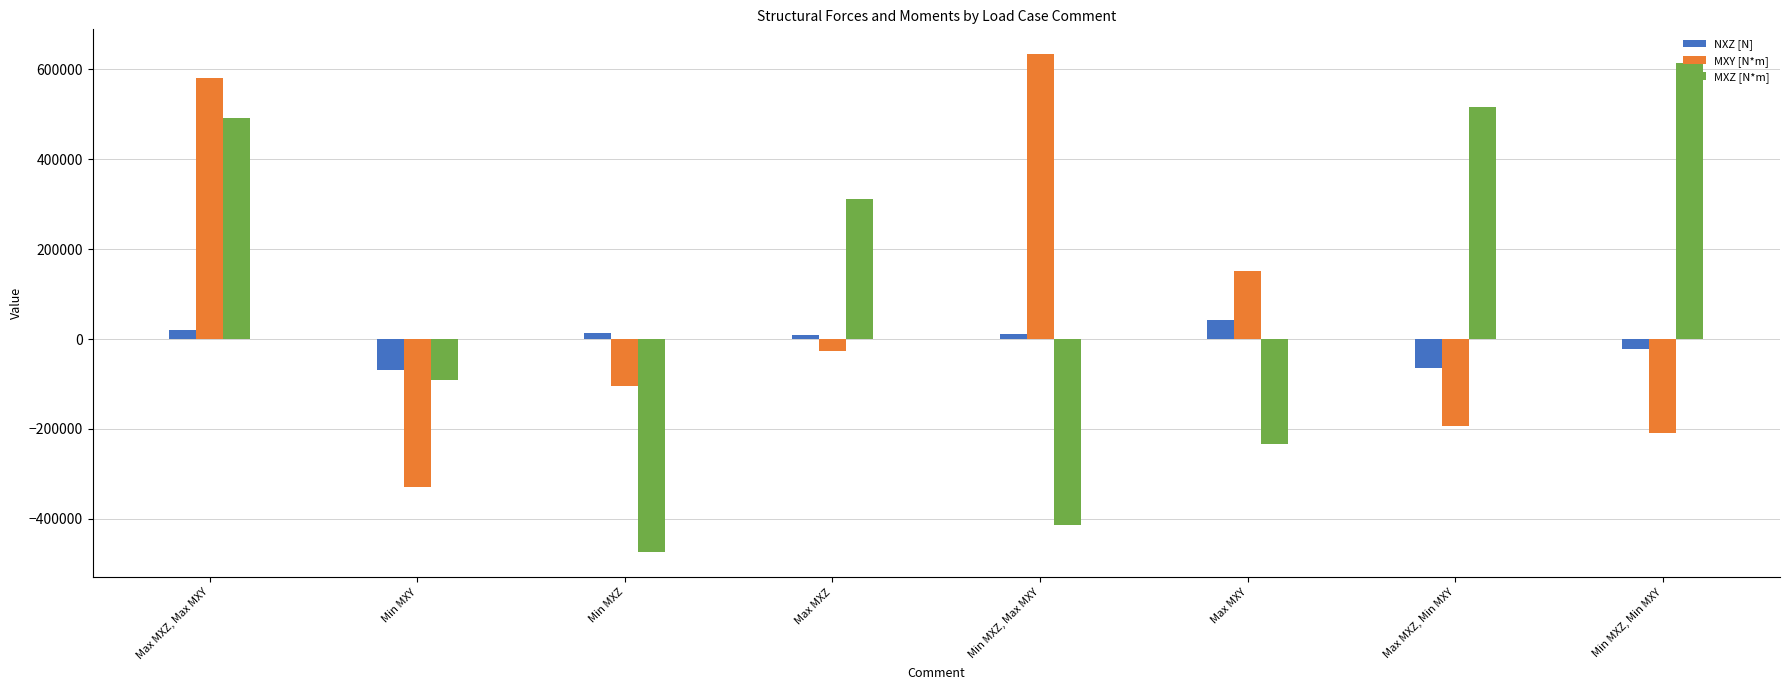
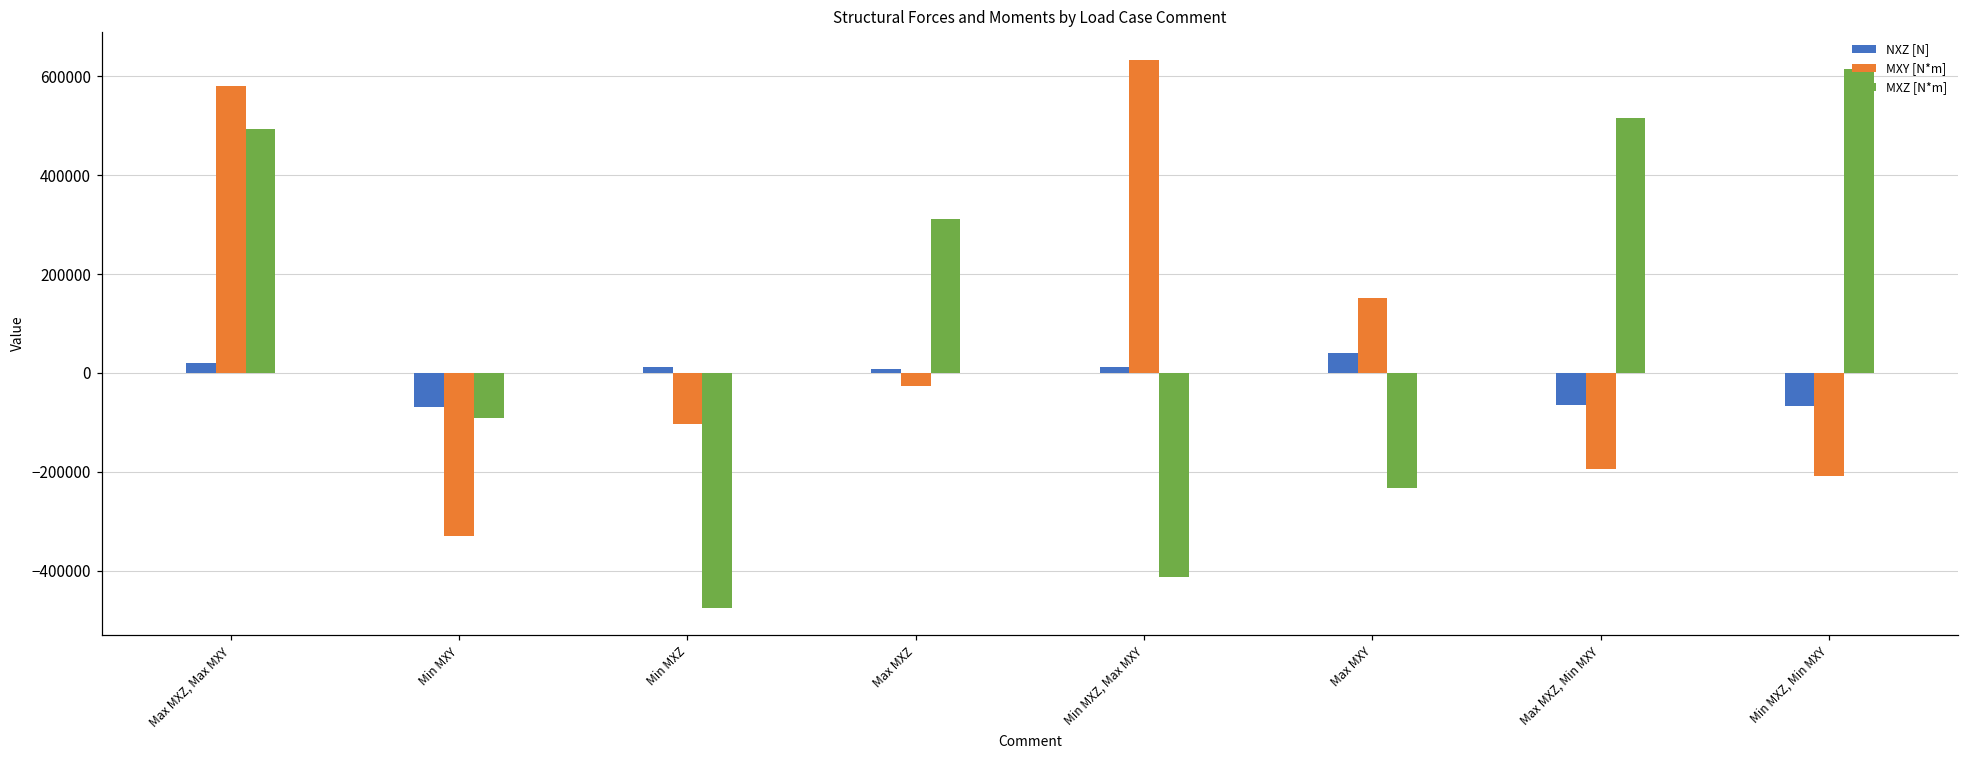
  {
    "NXZ [N]": {
      "Max MXZ, Max MXY": 20000,
      "Min MXY": -70000,
      "Min MXZ": 10000,
      "Max MXZ": 10000,
      "Min MXZ, Max MXY": 10000,
      "Max MXY": 40000,
      "Max MXZ, Min MXY": -60000,
-     "Min MXZ, Min MXY": -20000
+     "Min MXZ, Min MXY": -70000
    },
    "MXY [N*m]": {
      "Max MXZ, Max MXY": 580000,
      "Min MXY": -330000,
      "Min MXZ": -100000,
      "Max MXZ": -30000,
      "Min MXZ, Max MXY": 630000,
      "Max MXY": 150000,
      "Max MXZ, Min MXY": -190000,
      "Min MXZ, Min MXY": -210000
    },
    "MXZ [N*m]": {
      "Max MXZ, Max MXY": 490000,
      "Min MXY": -90000,
      "Min MXZ": -470000,
      "Max MXZ": 310000,
      "Min MXZ, Max MXY": -410000,
      "Max MXY": -230000,
      "Max MXZ, Min MXY": 520000,
      "Min MXZ, Min MXY": 620000
    }
  }
